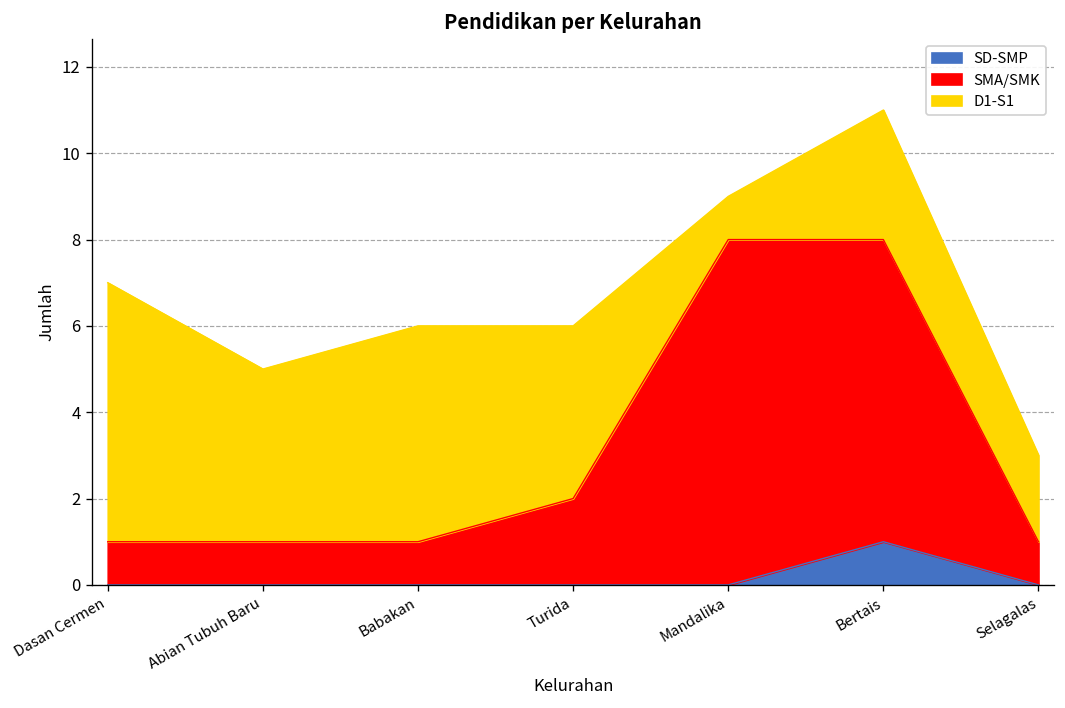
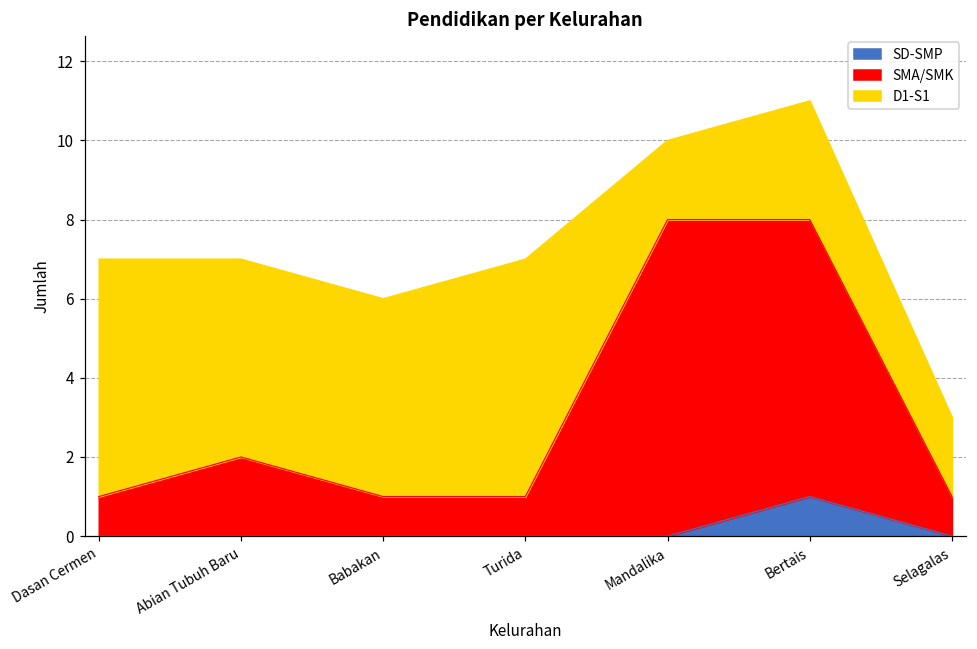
  {
    "SD-SMP": {
      "Dasan Cermen": 0,
      "Abian Tubuh Baru": 0,
      "Babakan": 0,
      "Turida": 0,
      "Mandalika": 0,
      "Bertais": 1,
      "Selagalas": 0
    },
    "SMA/SMK": {
      "Dasan Cermen": 1,
-     "Abian Tubuh Baru": 1,
+     "Abian Tubuh Baru": 2,
      "Babakan": 1,
-     "Turida": 2,
+     "Turida": 1,
      "Mandalika": 8,
      "Bertais": 8,
      "Selagalas": 1
    },
    "D1-S1": {
      "Dasan Cermen": 6,
-     "Abian Tubuh Baru": 4,
+     "Abian Tubuh Baru": 5,
      "Babakan": 5,
-     "Turida": 4,
-     "Mandalika": 1,
+     "Turida": 6,
+     "Mandalika": 2,
      "Bertais": 3,
      "Selagalas": 2
    }
  }
